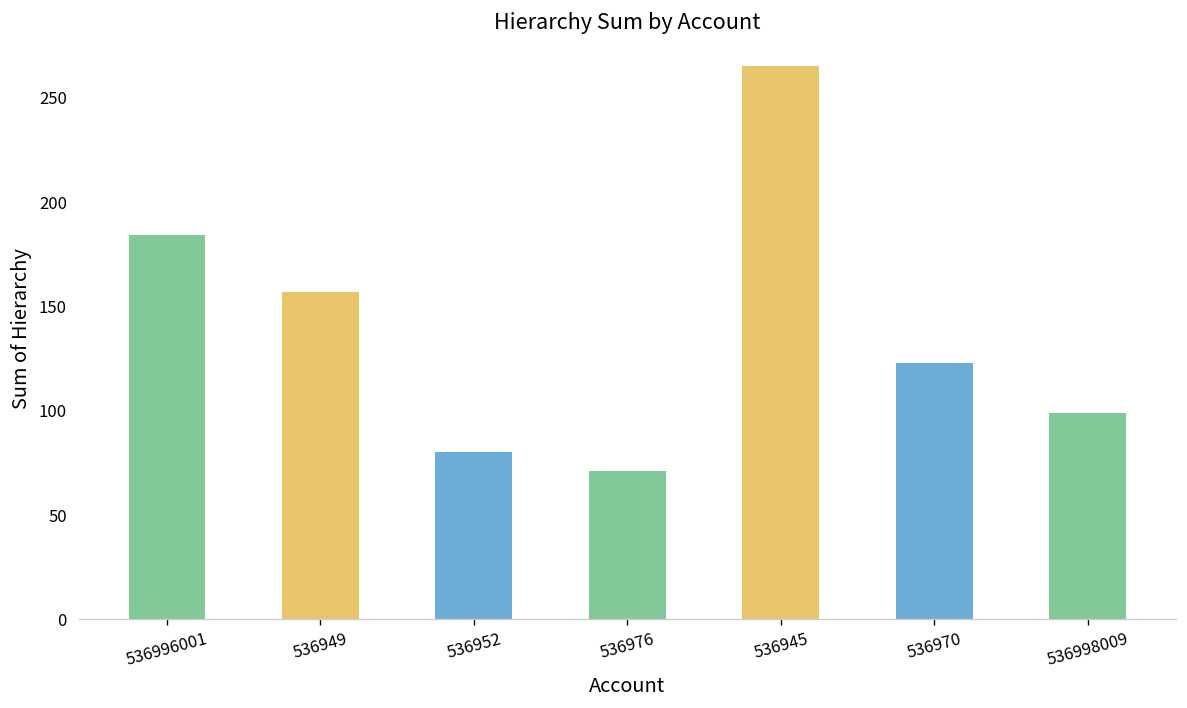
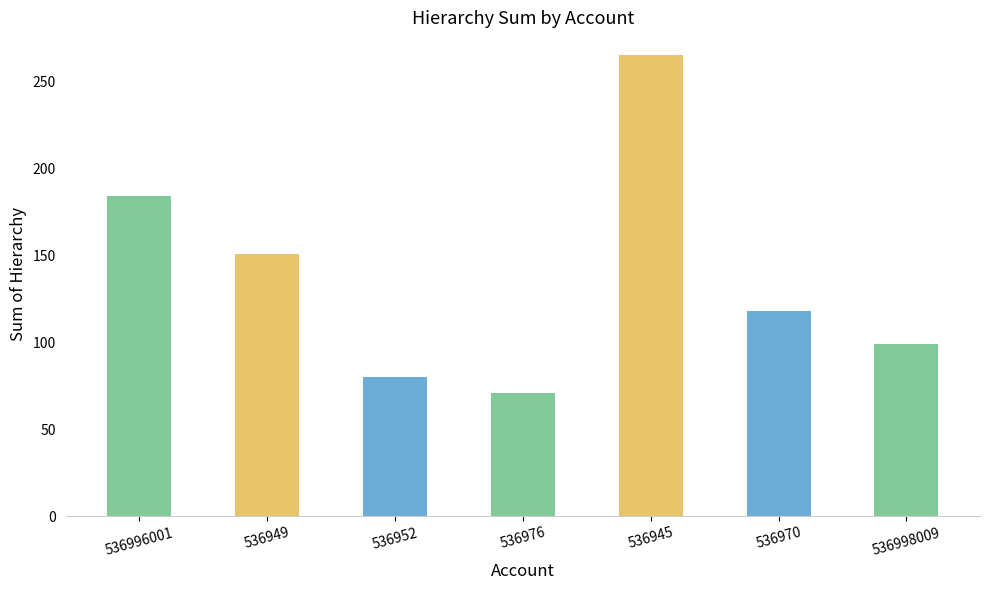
  {
    "536996001": 184,
-   "536949": 157,
+   "536949": 151,
    "536952": 80,
    "536976": 71,
    "536945": 265,
-   "536970": 123,
+   "536970": 118,
    "536998009": 99
  }
